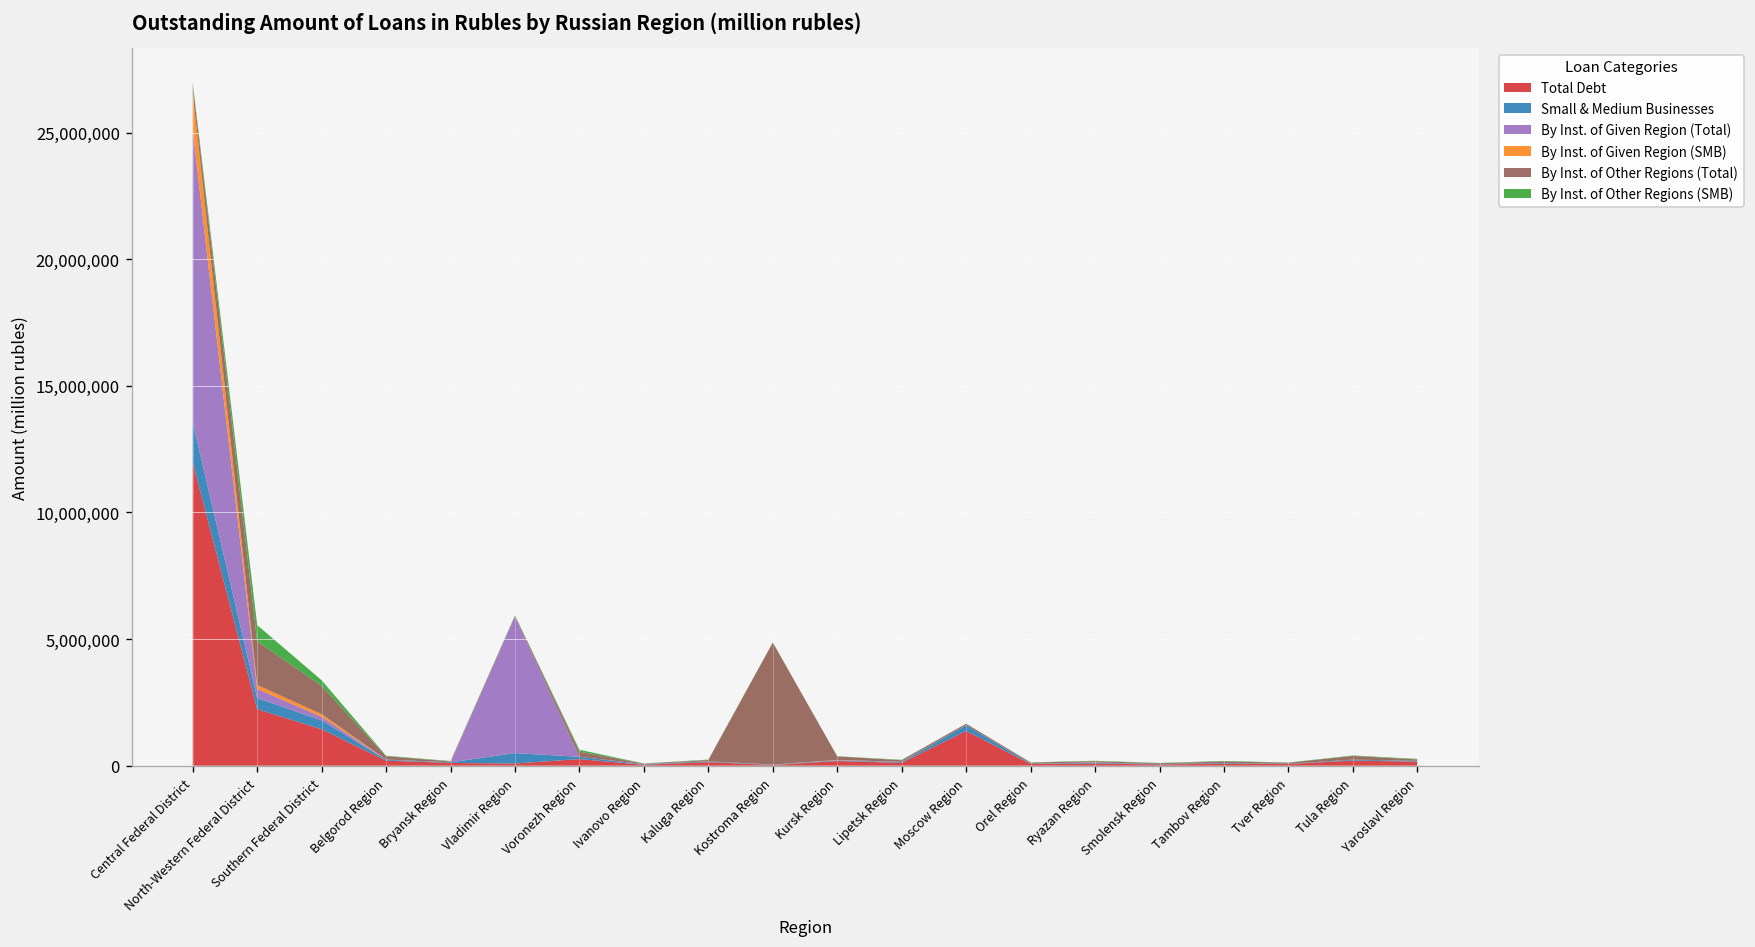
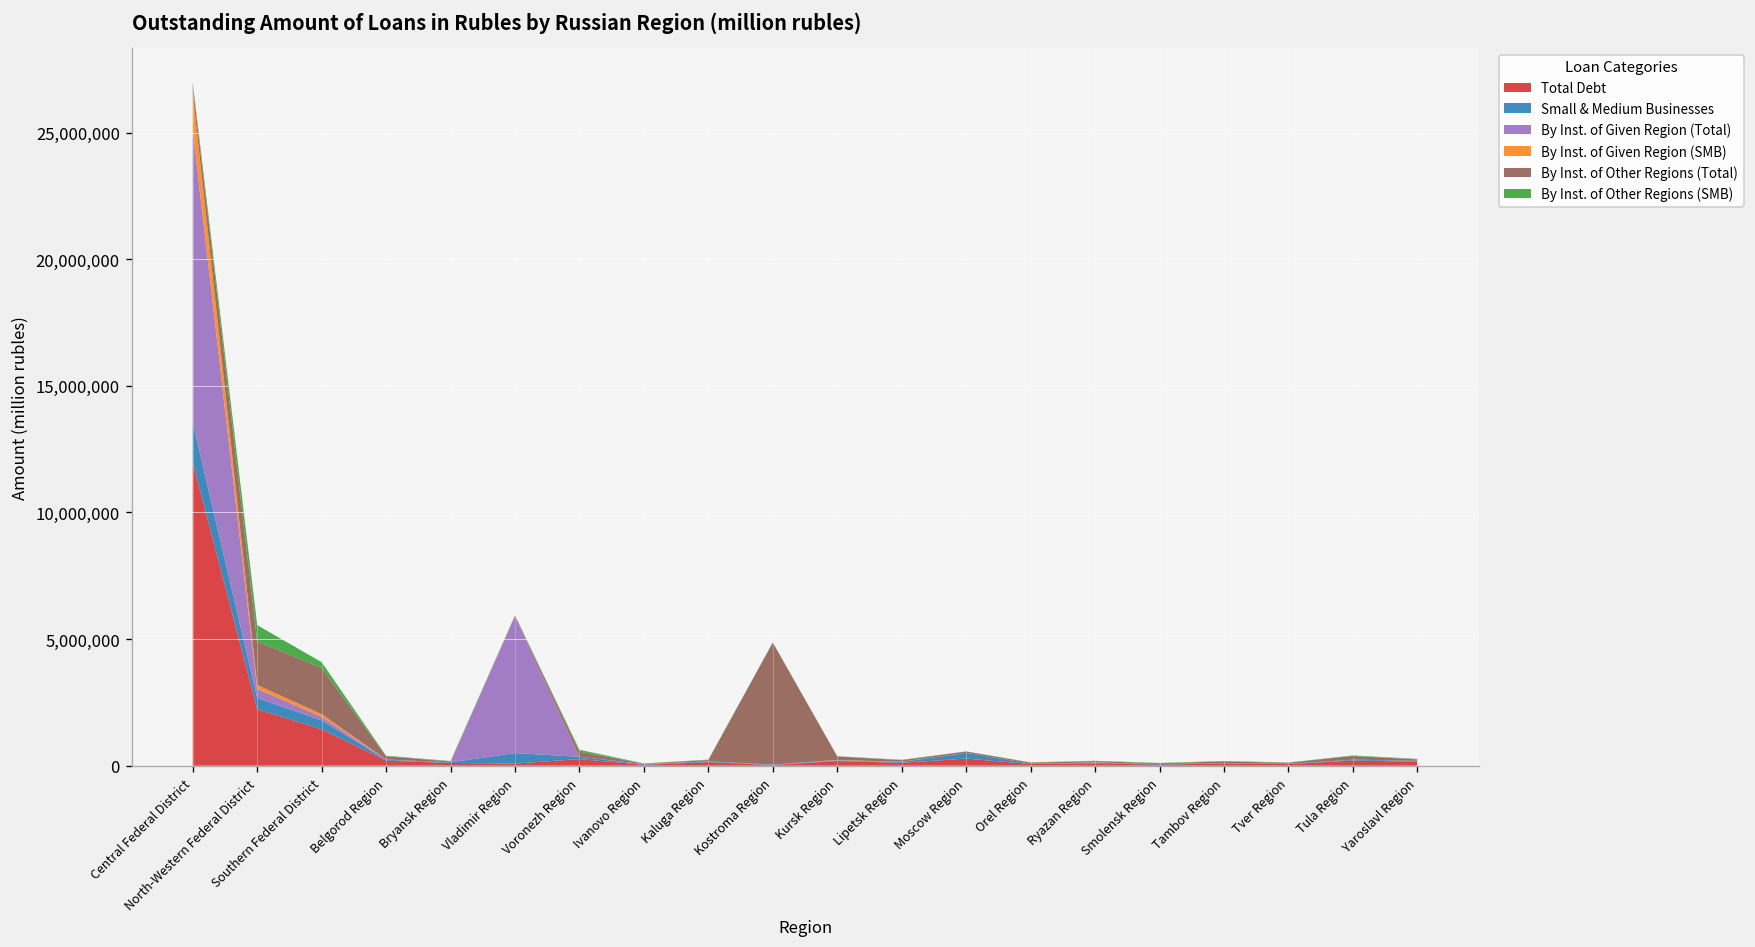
  {
    "Total Debt": {
      "Central Federal District": "12,000,000",
      "North-Western Federal District": "2,200,000",
      "Southern Federal District": "1,400,000",
-     "Moscow Region": "1,400,000"
+     "Moscow Region": "300,000"
    },
    "Small & Medium Businesses": {
      "Central Federal District": "1,600,000",
      "North-Western Federal District": "400,000",
      "Southern Federal District": "300,000",
      "Vladimir Region": "400,000"
    },
    "By Inst. of Given Region (Total)": {
      "Central Federal District": "11,600,000",
      "North-Western Federal District": "400,000"
    },
    "By Inst. of Given Region (SMB)": {
      "Central Federal District": "1,500,000",
      "North-Western Federal District": "200,000"
    },
    "By Inst. of Other Regions (Total)": {
      "North-Western Federal District": "1,700,000",
-     "Southern Federal District": "1,100,000"
+     "Southern Federal District": "1,800,000"
    },
    "By Inst. of Other Regions (SMB)": {
      "North-Western Federal District": "600,000",
      "Southern Federal District": "200,000"
    }
  }
